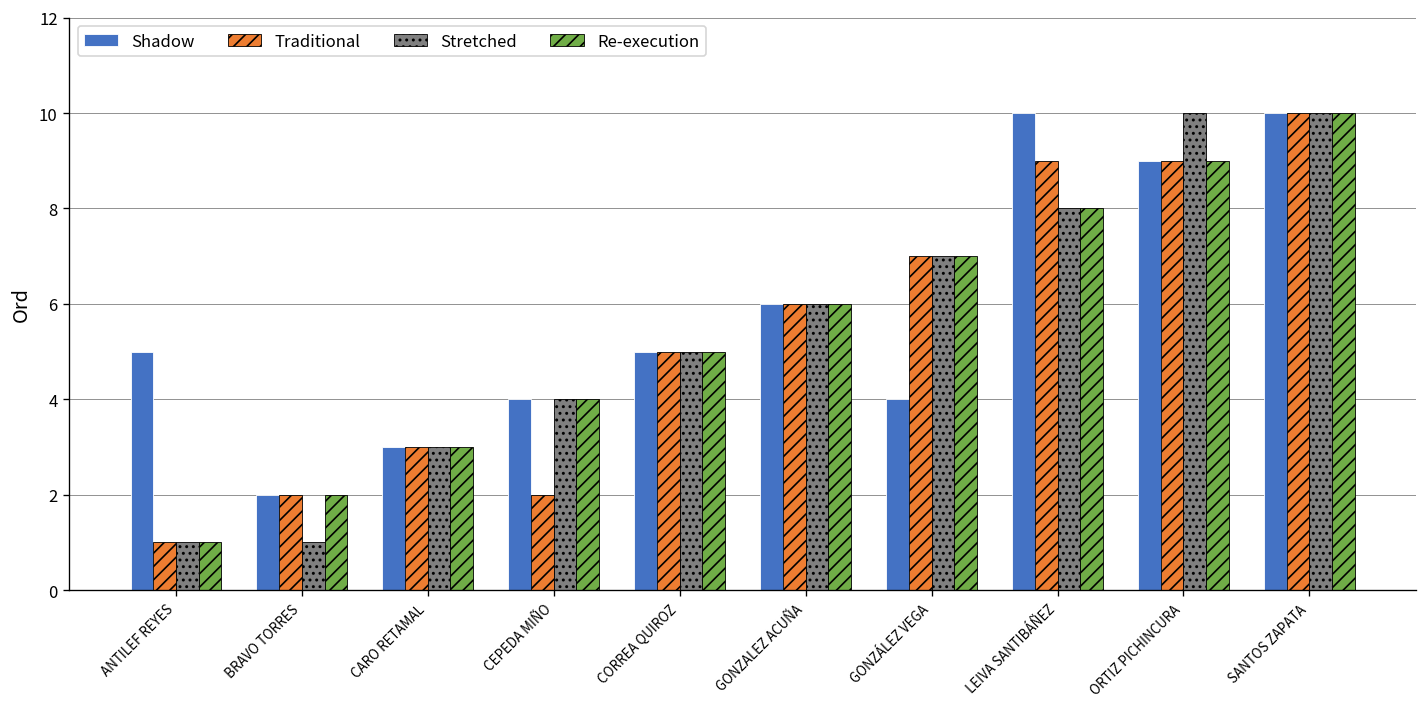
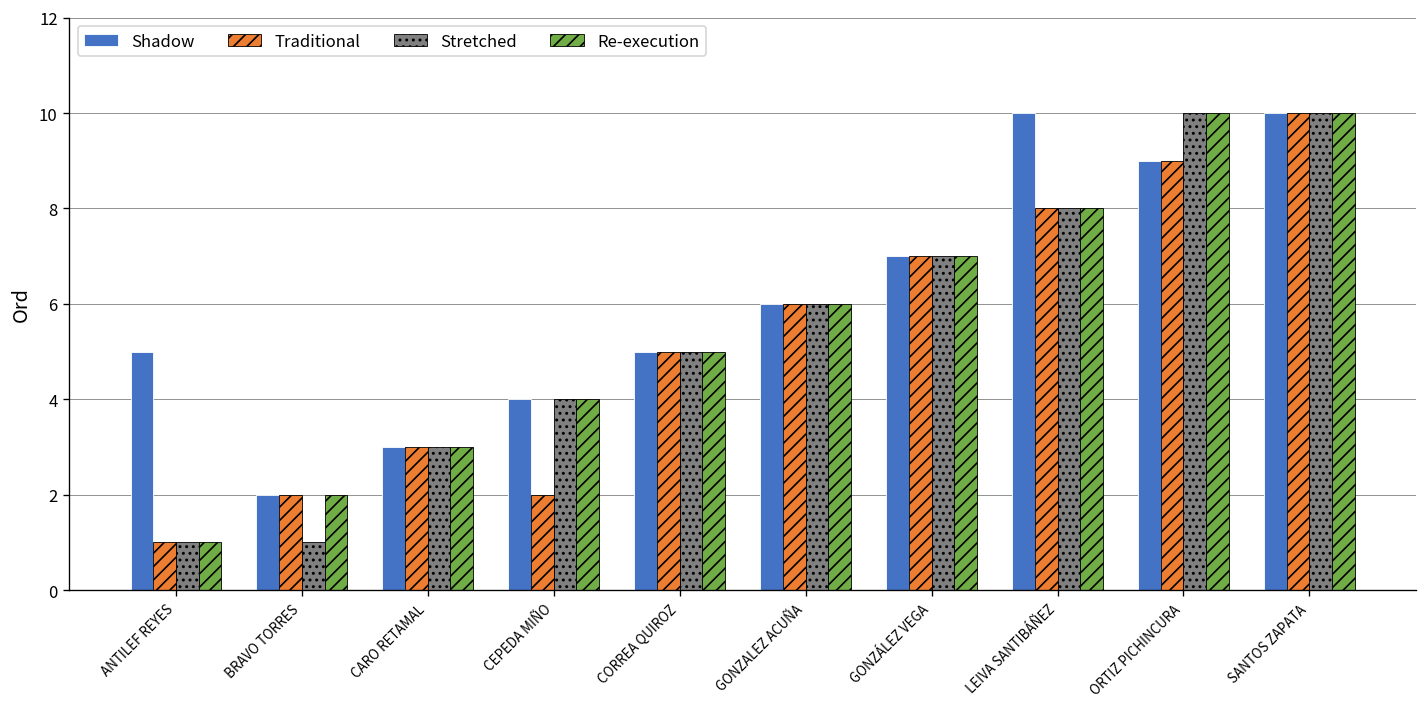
  {
    "Shadow": {
      "ANTILEF REYES": 5,
      "BRAVO TORRES": 2,
      "CARO RETAMAL": 3,
      "CEPEDA MIÑO": 4,
      "CORREA QUIROZ": 5,
      "GONZALEZ ACUÑA": 6,
-     "GONZÁLEZ VEGA": 4,
+     "GONZÁLEZ VEGA": 7,
      "LEIVA SANTIBÁÑEZ": 10,
      "ORTIZ PICHINCURA": 9,
      "SANTOS ZAPATA": 10
    },
    "Traditional": {
      "ANTILEF REYES": 1,
      "BRAVO TORRES": 2,
      "CARO RETAMAL": 3,
      "CEPEDA MIÑO": 2,
      "CORREA QUIROZ": 5,
      "GONZALEZ ACUÑA": 6,
      "GONZÁLEZ VEGA": 7,
-     "LEIVA SANTIBÁÑEZ": 9,
+     "LEIVA SANTIBÁÑEZ": 8,
      "ORTIZ PICHINCURA": 9,
      "SANTOS ZAPATA": 10
    },
    "Stretched": {
      "ANTILEF REYES": 1,
      "BRAVO TORRES": 1,
      "CARO RETAMAL": 3,
      "CEPEDA MIÑO": 4,
      "CORREA QUIROZ": 5,
      "GONZALEZ ACUÑA": 6,
      "GONZÁLEZ VEGA": 7,
      "LEIVA SANTIBÁÑEZ": 8,
      "ORTIZ PICHINCURA": 10,
      "SANTOS ZAPATA": 10
    },
    "Re-execution": {
      "ANTILEF REYES": 1,
      "BRAVO TORRES": 2,
      "CARO RETAMAL": 3,
      "CEPEDA MIÑO": 4,
      "CORREA QUIROZ": 5,
      "GONZALEZ ACUÑA": 6,
      "GONZÁLEZ VEGA": 7,
      "LEIVA SANTIBÁÑEZ": 8,
-     "ORTIZ PICHINCURA": 9,
+     "ORTIZ PICHINCURA": 10,
      "SANTOS ZAPATA": 10
    }
  }
